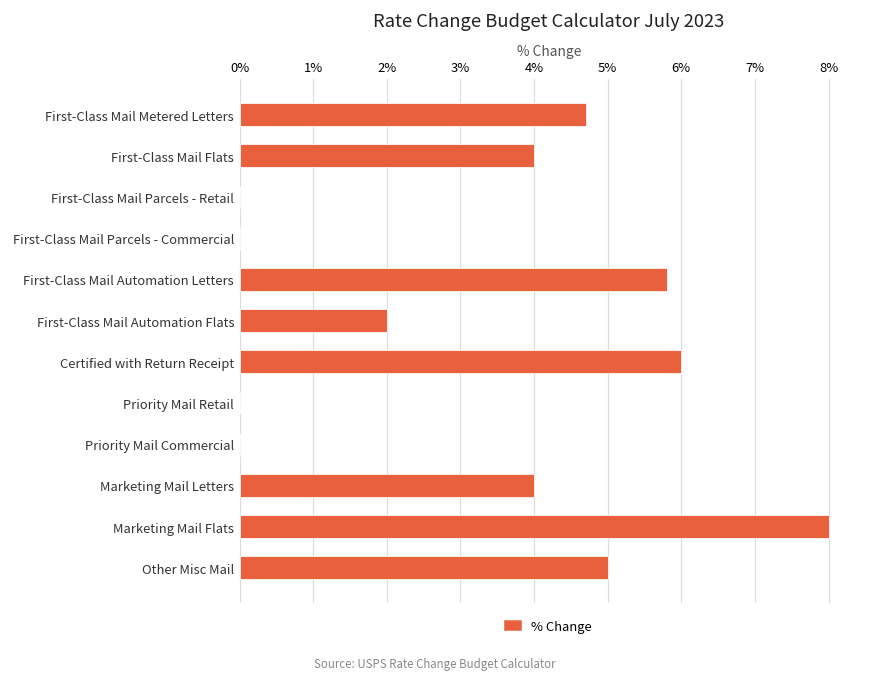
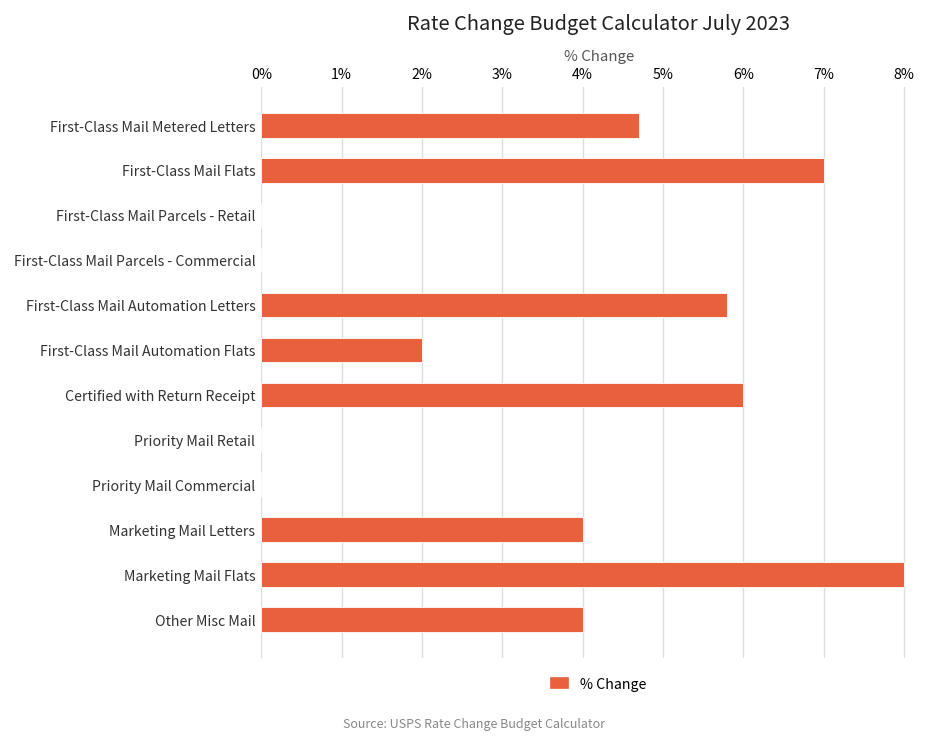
  {
    "First-Class Mail Metered Letters": "4.7%",
-   "First-Class Mail Flats": "4.0%",
+   "First-Class Mail Flats": "7.0%",
    "First-Class Mail Parcels - Retail": "0.0%",
    "First-Class Mail Parcels - Commercial": "0.0%",
    "First-Class Mail Automation Letters": "5.8%",
    "First-Class Mail Automation Flats": "2.0%",
    "Certified with Return Receipt": "6.0%",
    "Priority Mail Retail": "0.0%",
    "Priority Mail Commercial": "0.0%",
    "Marketing Mail Letters": "4.0%",
    "Marketing Mail Flats": "8.0%",
-   "Other Misc Mail": "5.0%"
+   "Other Misc Mail": "4.0%"
  }
